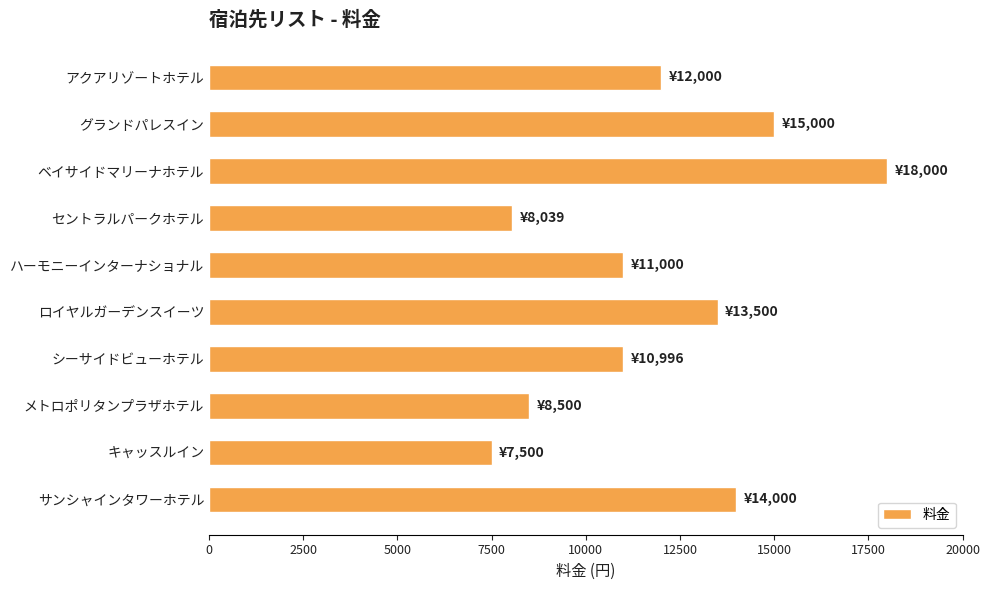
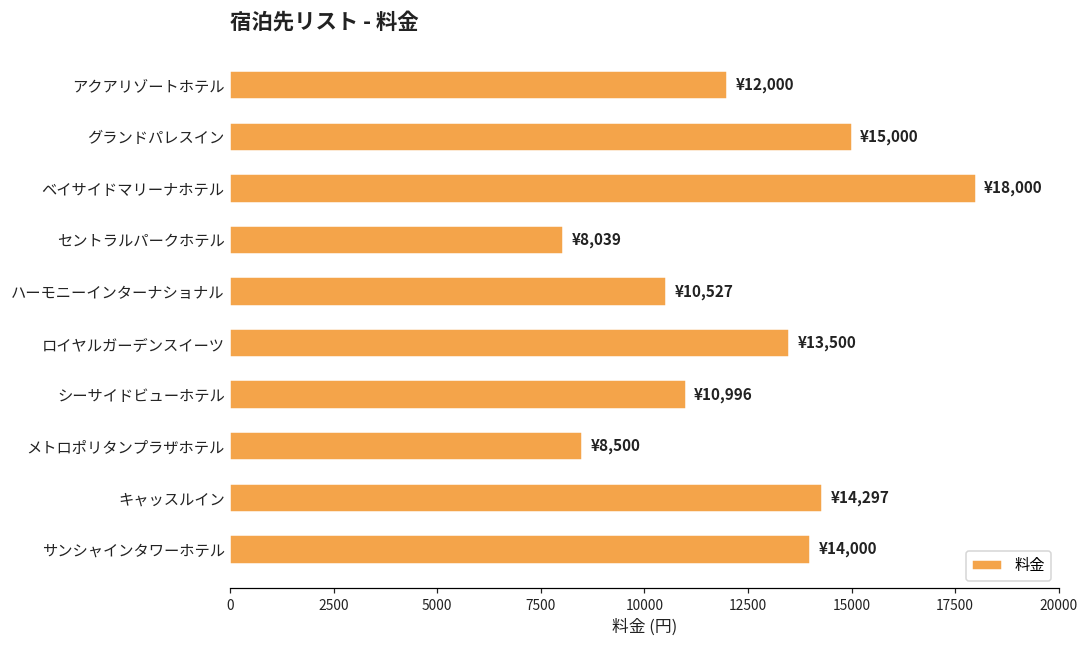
  {
    "アクアリゾートホテル": "¥12,000",
    "グランドパレスイン": "¥15,000",
    "ベイサイドマリーナホテル": "¥18,000",
    "セントラルパークホテル": "¥8,039",
-   "ハーモニーインターナショナル": "¥11,000",
+   "ハーモニーインターナショナル": "¥10,527",
    "ロイヤルガーデンスイーツ": "¥13,500",
    "シーサイドビューホテル": "¥10,996",
    "メトロポリタンプラザホテル": "¥8,500",
-   "キャッスルイン": "¥7,500",
+   "キャッスルイン": "¥14,297",
    "サンシャインタワーホテル": "¥14,000"
  }
